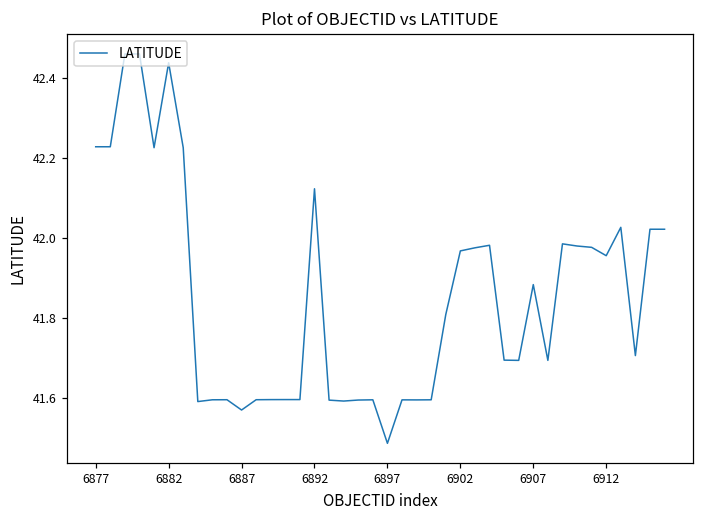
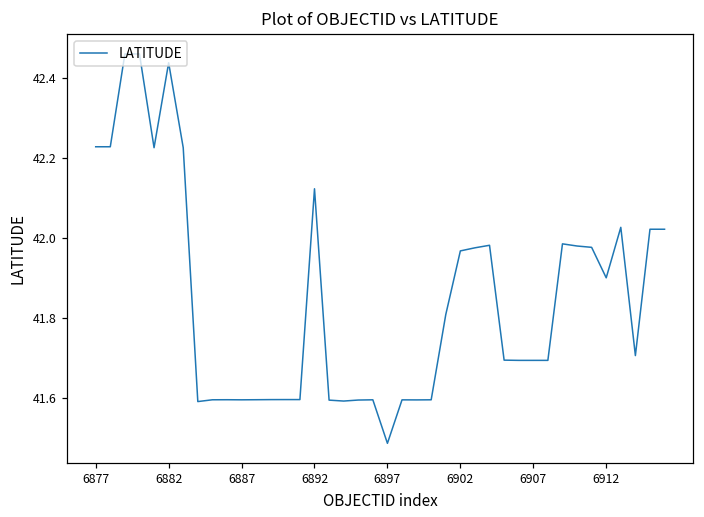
  {
    "6877": 42.23,
-   "6887": 41.57,
+   "6887": 41.60,
    "6892": 42.12,
    "6897": 41.49,
    "6902": 41.97,
-   "6907": 41.88,
-   "6912": 41.96
+   "6907": 41.69,
+   "6912": 41.90
  }
